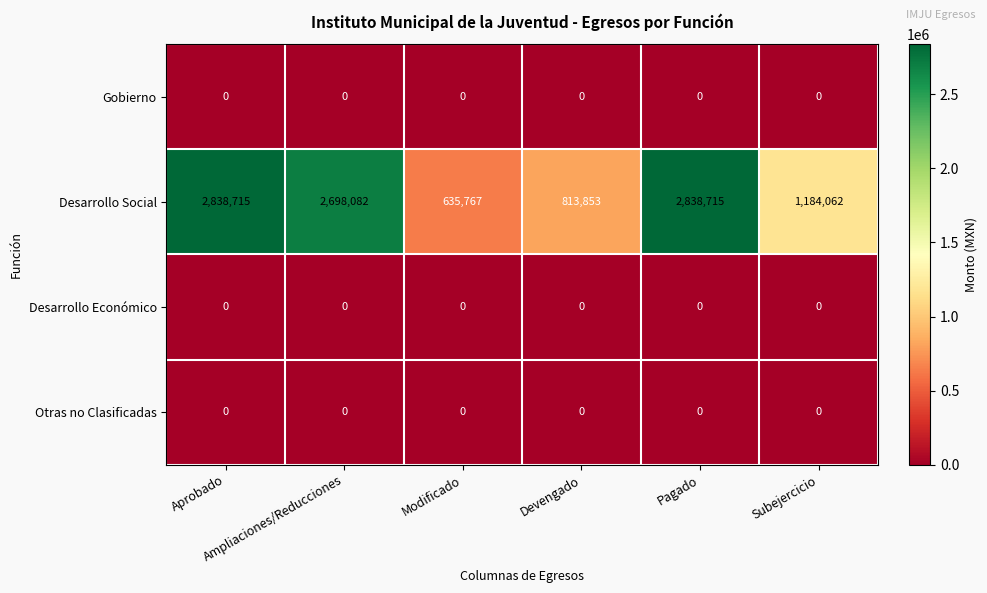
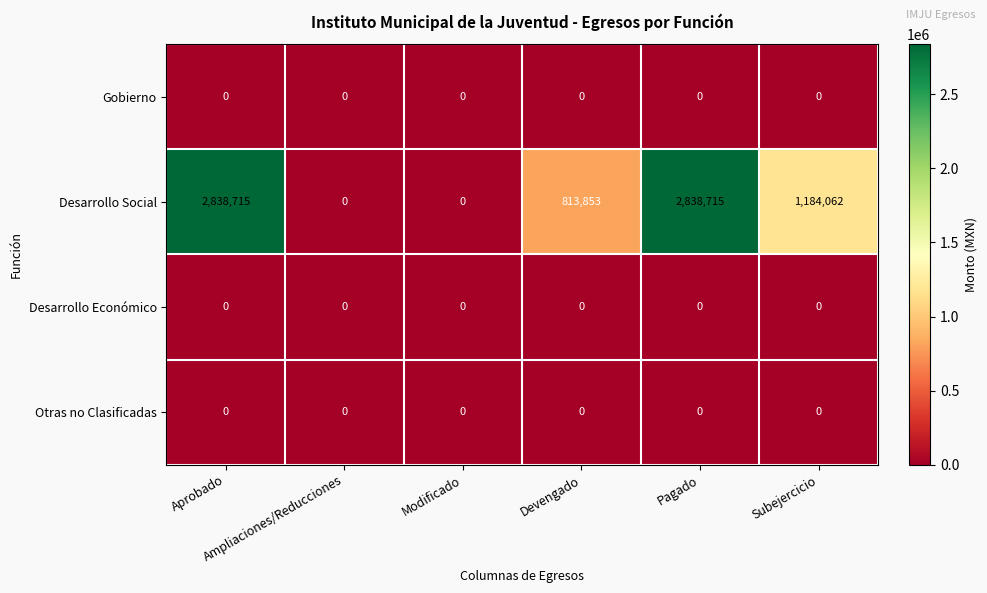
  {
    "Gobierno": {
      "Aprobado": "0",
      "Ampliaciones/Reducciones": "0",
      "Modificado": "0",
      "Devengado": "0",
      "Pagado": "0",
      "Subejercicio": "0"
    },
    "Desarrollo Social": {
      "Aprobado": "2,838,715",
-     "Ampliaciones/Reducciones": "2,698,082",
-     "Modificado": "635,767",
+     "Ampliaciones/Reducciones": "0",
+     "Modificado": "0",
      "Devengado": "813,853",
      "Pagado": "2,838,715",
      "Subejercicio": "1,184,062"
    },
    "Desarrollo Económico": {
      "Aprobado": "0",
      "Ampliaciones/Reducciones": "0",
      "Modificado": "0",
      "Devengado": "0",
      "Pagado": "0",
      "Subejercicio": "0"
    },
    "Otras no Clasificadas": {
      "Aprobado": "0",
      "Ampliaciones/Reducciones": "0",
      "Modificado": "0",
      "Devengado": "0",
      "Pagado": "0",
      "Subejercicio": "0"
    }
  }
